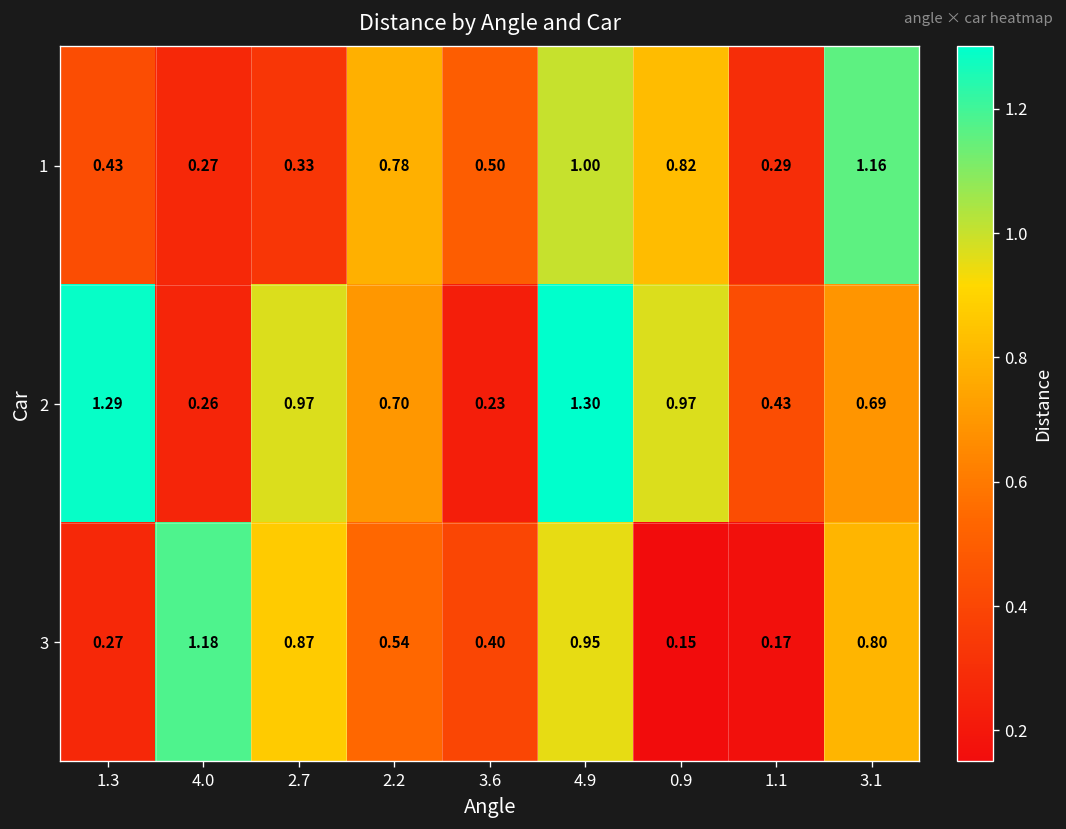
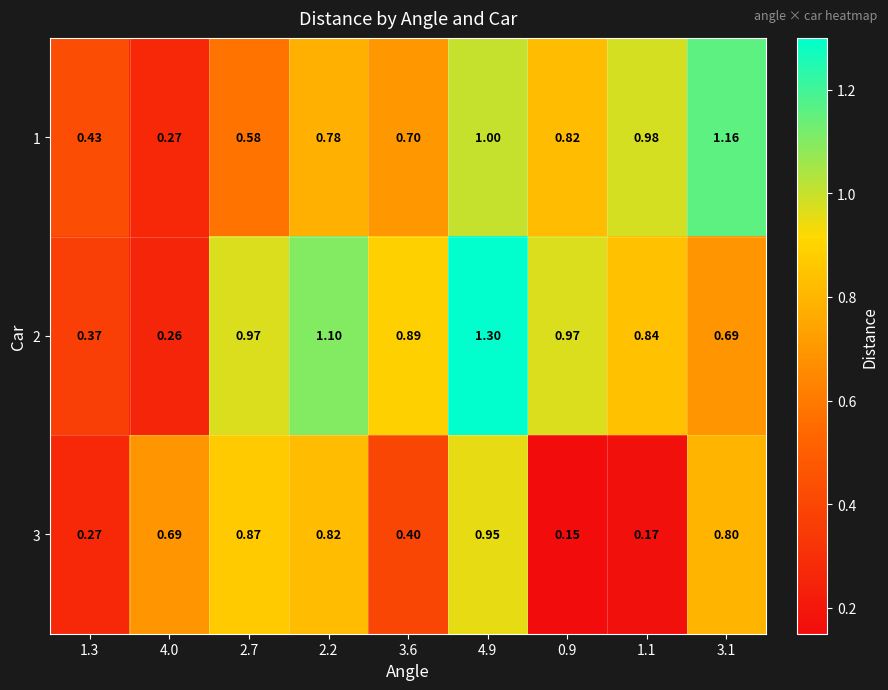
  {
    "1": {
      "1.3": 0.43,
      "4.0": 0.27,
-     "2.7": 0.33,
+     "2.7": 0.58,
      "2.2": 0.78,
-     "3.6": 0.50,
+     "3.6": 0.70,
      "4.9": 1.00,
      "0.9": 0.82,
-     "1.1": 0.29,
+     "1.1": 0.98,
      "3.1": 1.16
    },
    "2": {
-     "1.3": 1.29,
+     "1.3": 0.37,
      "4.0": 0.26,
      "2.7": 0.97,
-     "2.2": 0.70,
-     "3.6": 0.23,
+     "2.2": 1.10,
+     "3.6": 0.89,
      "4.9": 1.30,
      "0.9": 0.97,
-     "1.1": 0.43,
+     "1.1": 0.84,
      "3.1": 0.69
    },
    "3": {
      "1.3": 0.27,
-     "4.0": 1.18,
+     "4.0": 0.69,
      "2.7": 0.87,
-     "2.2": 0.54,
+     "2.2": 0.82,
      "3.6": 0.40,
      "4.9": 0.95,
      "0.9": 0.15,
      "1.1": 0.17,
      "3.1": 0.80
    }
  }
